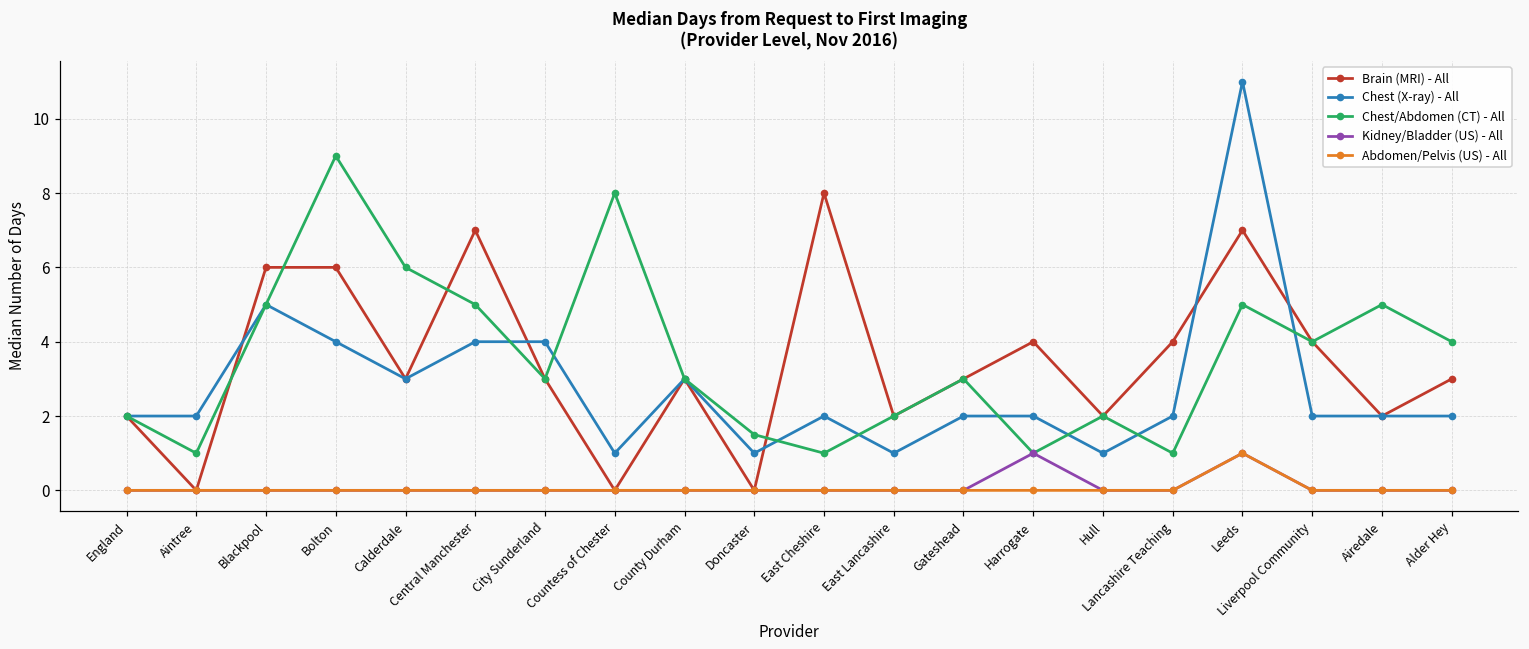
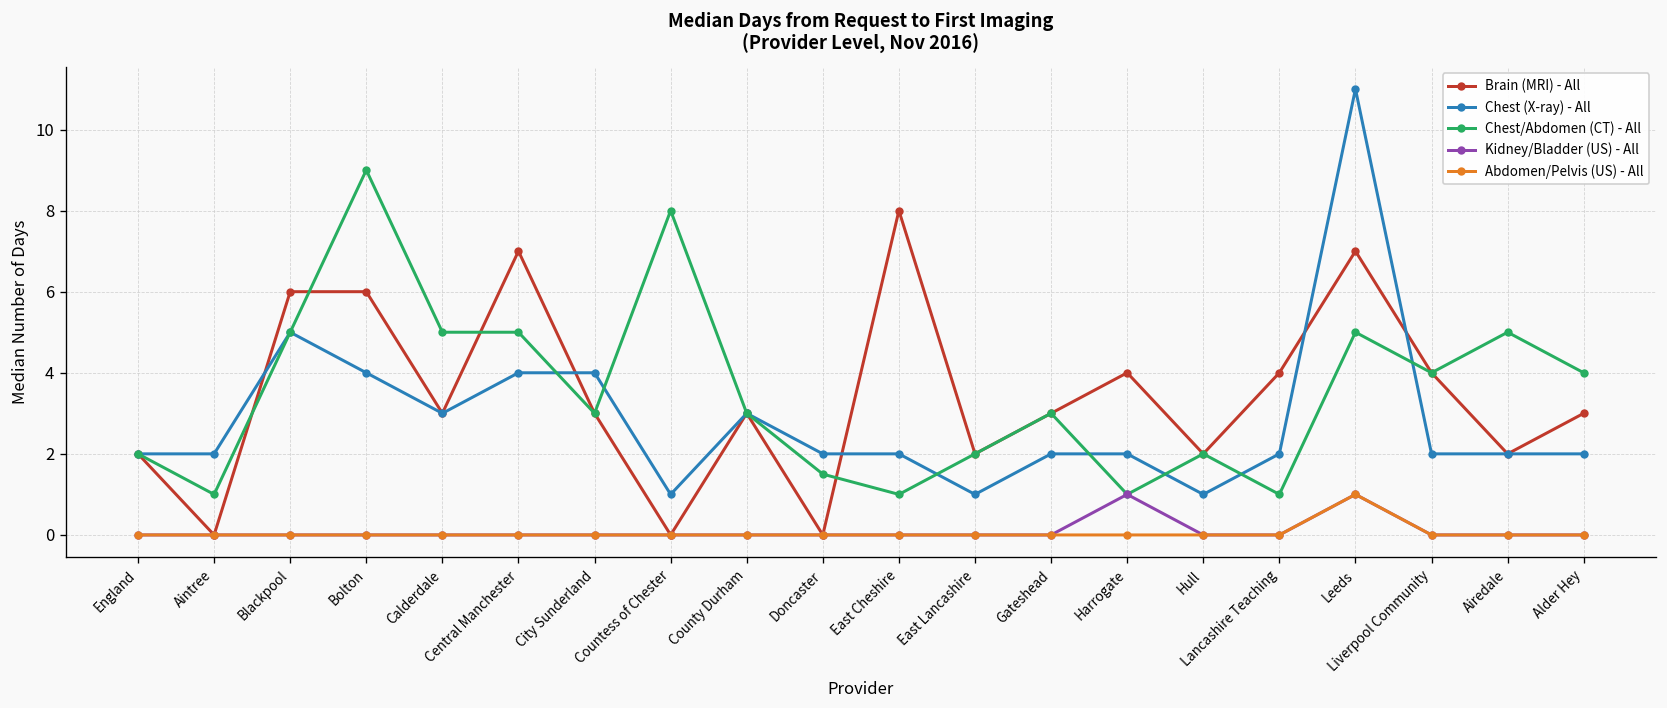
  {
    "Brain (MRI) - All": {
      "Blackpool": 6,
      "Bolton": 6,
      "Central Manchester": 7,
      "East Cheshire": 8,
      "Harrogate": 4,
      "Lancashire Teaching": 4,
      "Leeds": 7,
      "Alder Hey": 3
    },
    "Chest (X-ray) - All": {
      "Aintree": 2,
      "Bolton": 4,
      "Central Manchester": 4,
      "City Sunderland": 4,
      "Countess of Chester": 1,
-     "Doncaster": 1,
+     "Doncaster": 2,
      "East Cheshire": 2,
      "East Lancashire": 1,
      "Gateshead": 2,
      "Harrogate": 2,
      "Hull": 1,
      "Lancashire Teaching": 2,
      "Leeds": 11,
      "Liverpool Community": 2,
      "Alder Hey": 2
    },
    "Chest/Abdomen (CT) - All": {
      "Aintree": 1,
      "Bolton": 9,
-     "Calderdale": 6,
+     "Calderdale": 5,
      "Central Manchester": 5,
      "Countess of Chester": 8,
      "Doncaster": 1.5,
      "East Cheshire": 1,
      "Lancashire Teaching": 1,
      "Leeds": 5,
      "Airedale": 5,
      "Alder Hey": 4
    },
    "Abdomen/Pelvis (US) - All": {
      "Harrogate": 0
    }
  }
